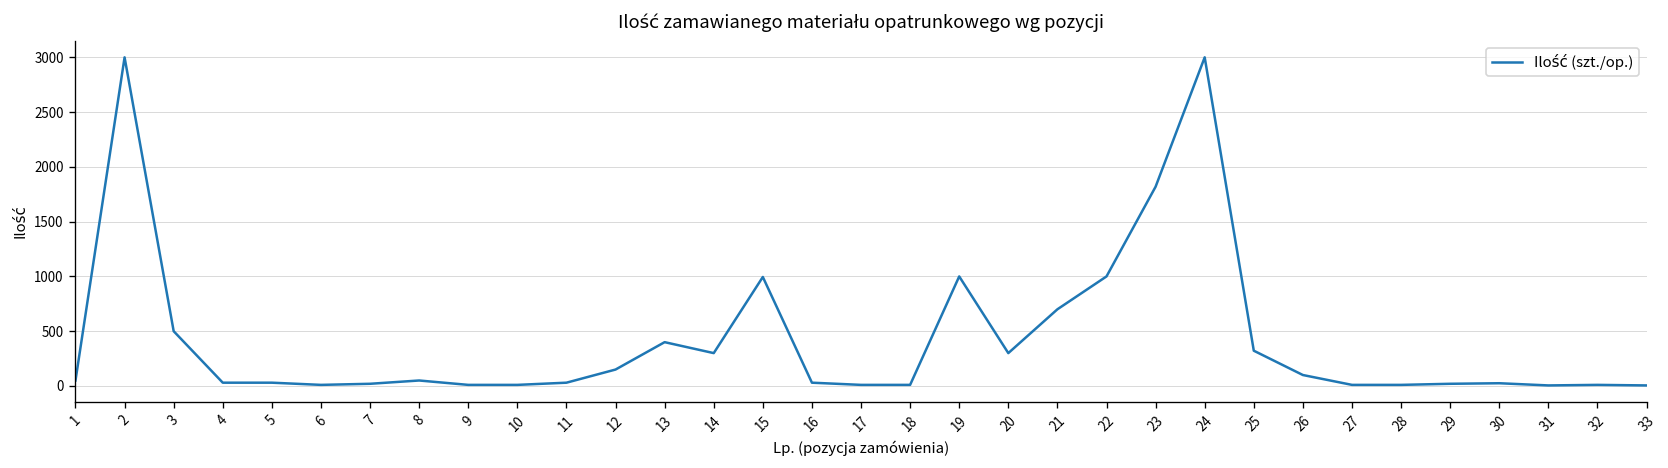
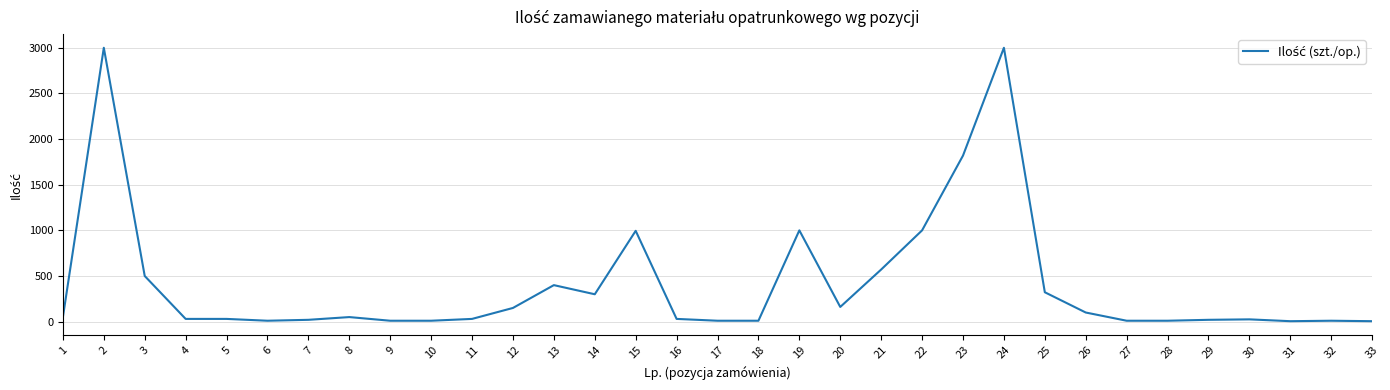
  {
    "1": 100,
    "2": 3000,
    "3": 500,
    "4": 0,
    "5": 0,
    "6": 0,
    "7": 0,
    "8": 100,
    "9": 0,
    "10": 0,
    "11": 0,
    "12": 200,
    "13": 400,
    "14": 300,
    "15": 1000,
    "16": 0,
    "17": 0,
    "18": 0,
    "19": 1000,
-   "20": 300,
-   "21": 700,
+   "20": 200,
+   "21": 600,
    "22": 1000,
    "23": 1800,
    "24": 3000,
    "25": 300,
    "26": 100,
    "27": 0,
    "28": 0,
    "29": 0,
    "30": 0,
    "31": 0,
    "32": 0,
    "33": 0
  }
